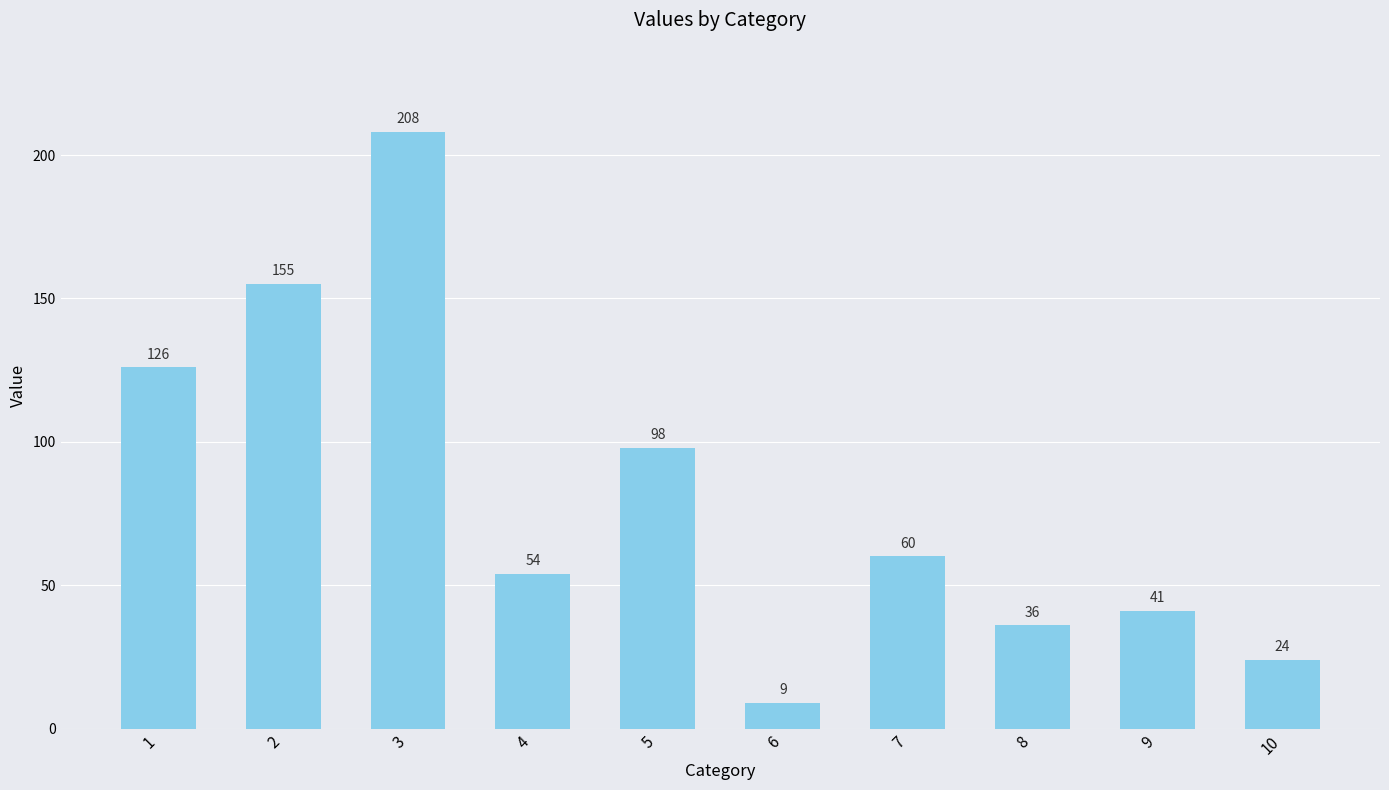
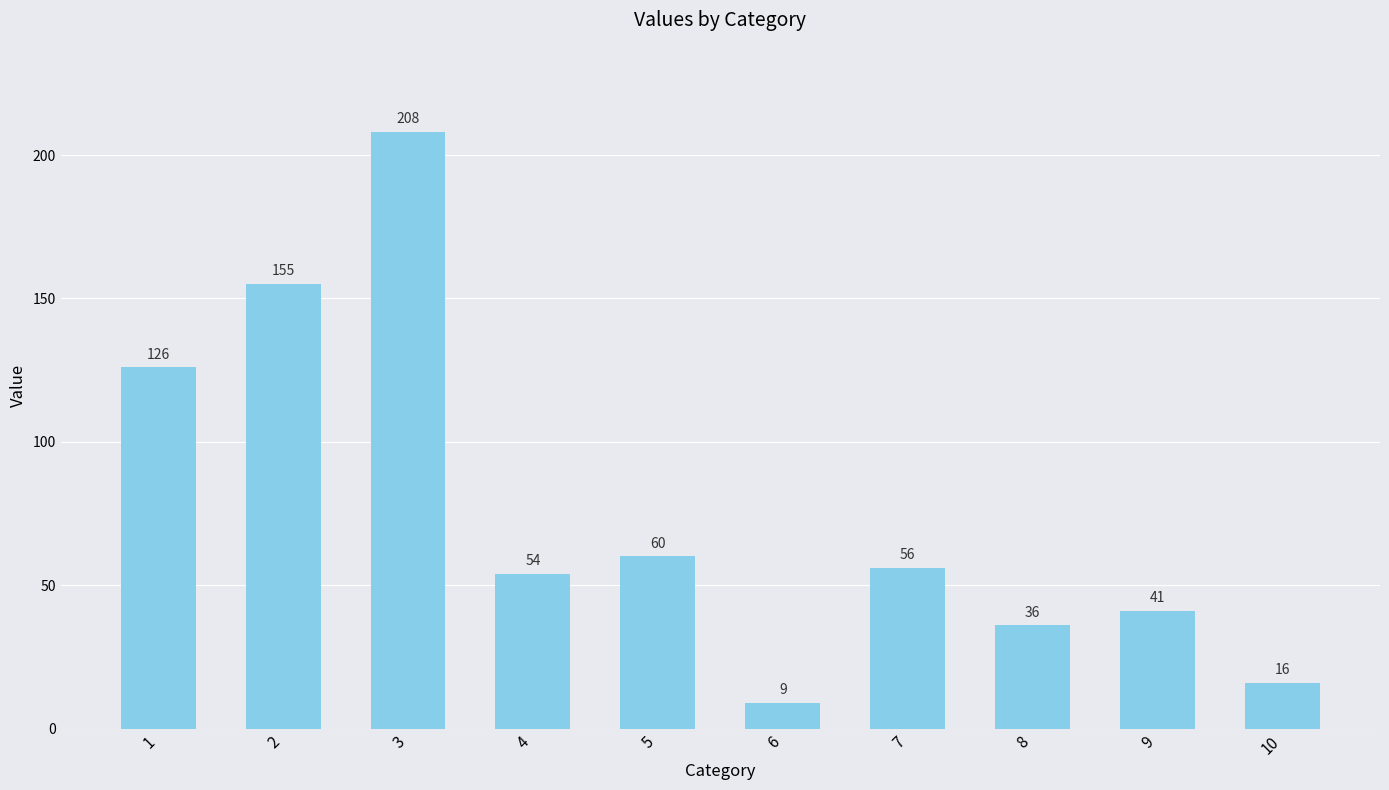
  {
    "1": 126,
    "2": 155,
    "3": 208,
    "4": 54,
-   "5": 98,
+   "5": 60,
    "6": 9,
-   "7": 60,
+   "7": 56,
    "8": 36,
    "9": 41,
-   "10": 24
+   "10": 16
  }
